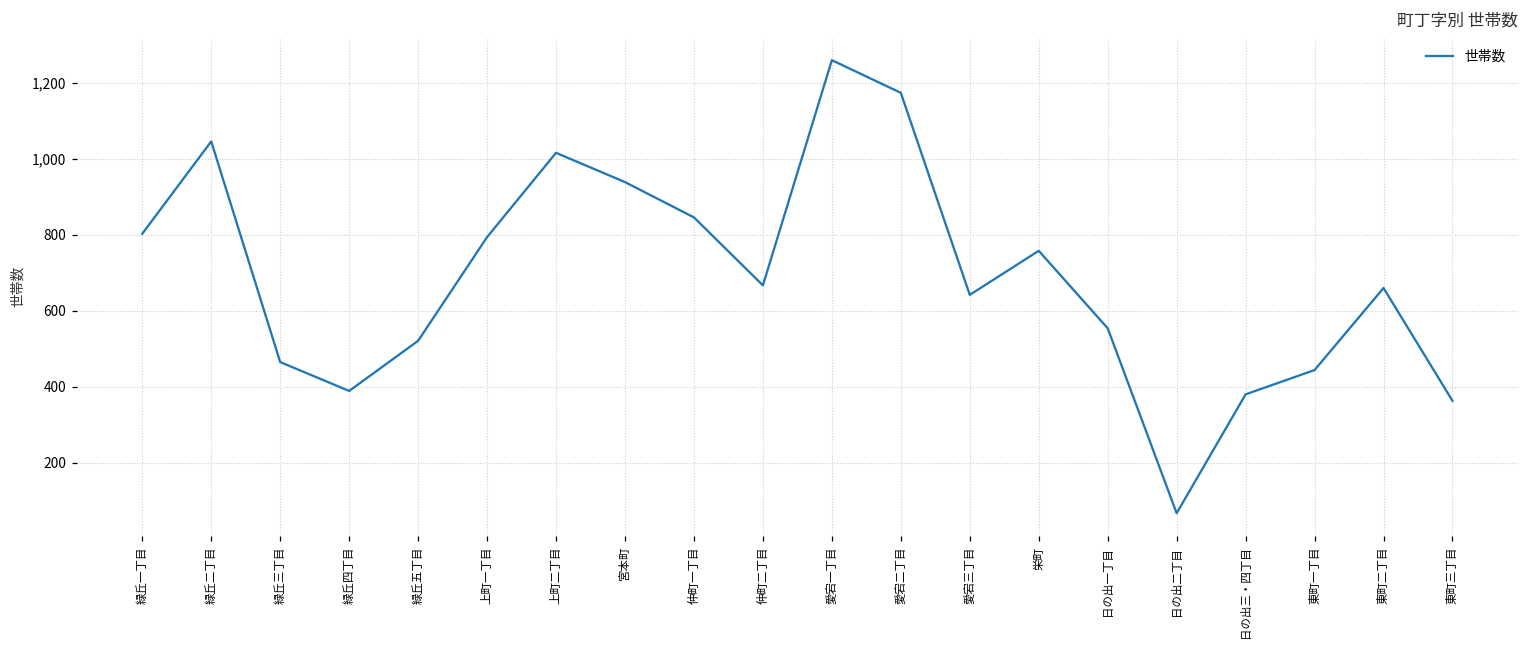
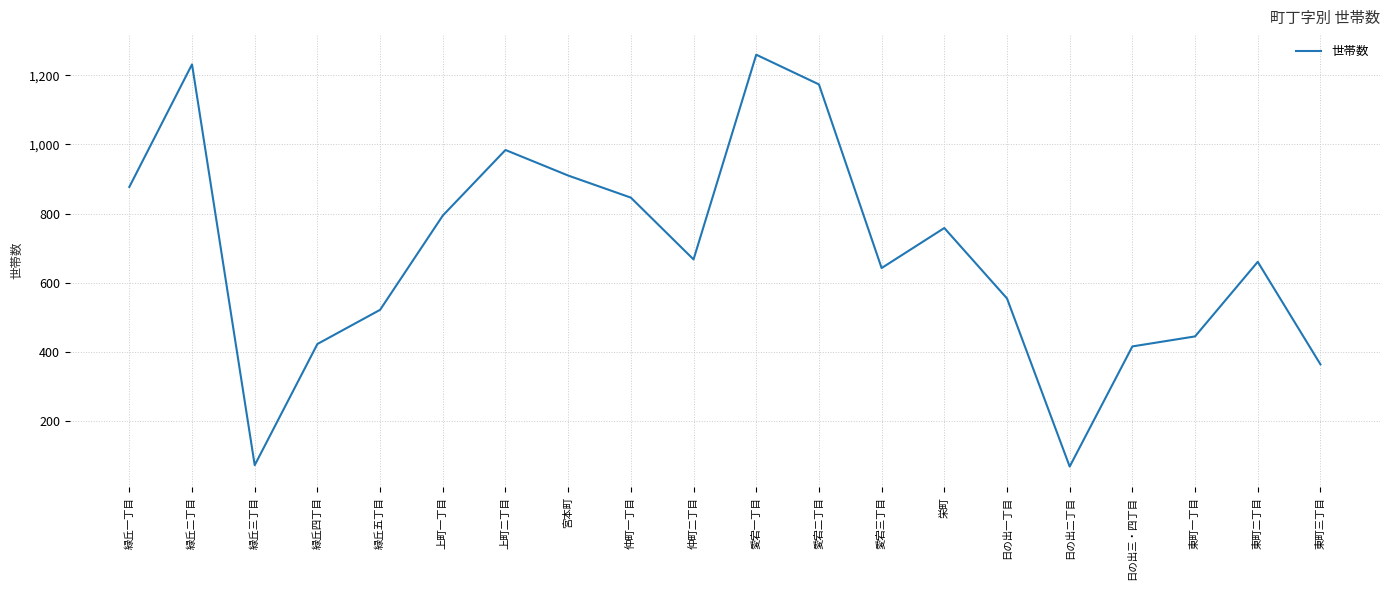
  {
-   "緑丘一丁目": "800",
-   "緑丘二丁目": "1,050",
-   "緑丘三丁目": "470",
-   "緑丘四丁目": "390",
+   "緑丘一丁目": "880",
+   "緑丘二丁目": "1,230",
+   "緑丘三丁目": "70",
+   "緑丘四丁目": "420",
    "緑丘五丁目": "520",
    "上町一丁目": "790",
-   "上町二丁目": "1,020",
-   "宮本町": "940",
+   "上町二丁目": "980",
+   "宮本町": "910",
    "仲町一丁目": "850",
    "仲町二丁目": "670",
    "愛宕一丁目": "1,260",
    "愛宕二丁目": "1,170",
    "愛宕三丁目": "640",
    "栄町": "760",
    "日の出一丁目": "550",
    "日の出二丁目": "70",
-   "日の出三・四丁目": "380",
+   "日の出三・四丁目": "420",
    "東町一丁目": "440",
    "東町二丁目": "660",
    "東町三丁目": "360"
  }
